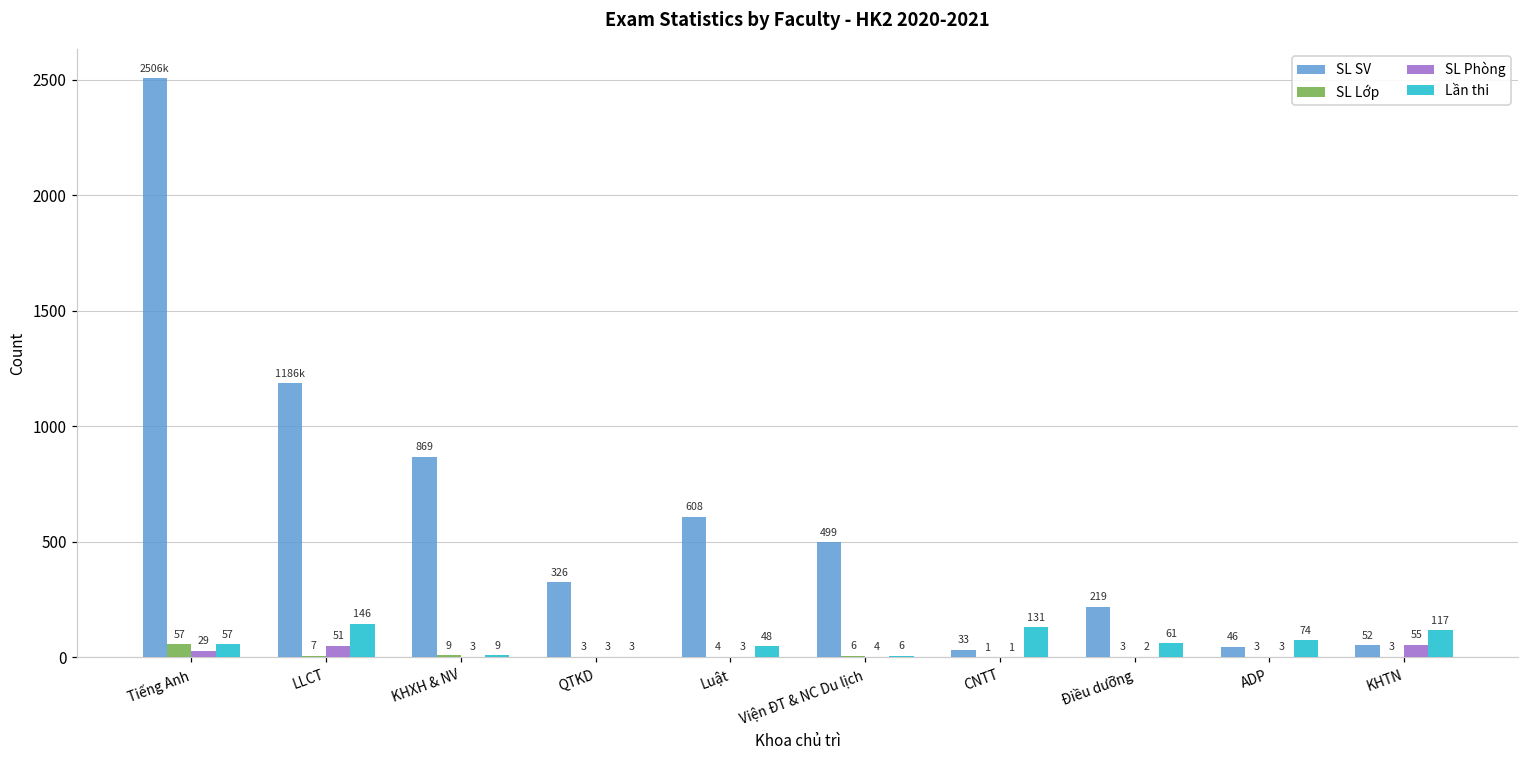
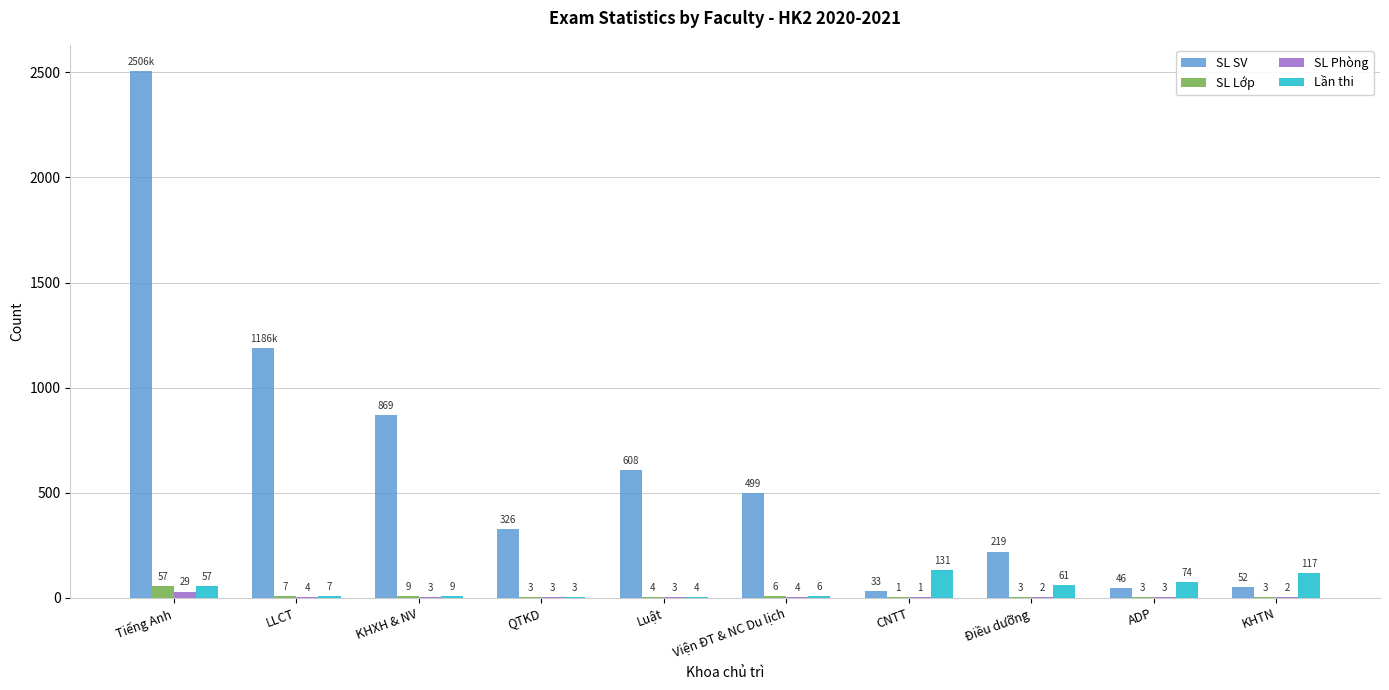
  {
    "SL SV": {
      "Tiếng Anh": "2506k",
      "LLCT": "1186k",
      "KHXH & NV": "869",
      "QTKD": "326",
      "Luật": "608",
      "Viện ĐT & NC Du lịch": "499",
      "CNTT": "33",
      "Điều dưỡng": "219",
      "ADP": "46",
      "KHTN": "52"
    },
    "SL Lớp": {
      "Tiếng Anh": "57",
      "LLCT": "7",
      "KHXH & NV": "9",
      "QTKD": "3",
      "Luật": "4",
      "Viện ĐT & NC Du lịch": "6",
      "CNTT": "1",
      "Điều dưỡng": "3",
      "ADP": "3",
      "KHTN": "3"
    },
    "SL Phòng": {
      "Tiếng Anh": "29",
-     "LLCT": "51",
+     "LLCT": "4",
      "KHXH & NV": "3",
      "QTKD": "3",
      "Luật": "3",
      "Viện ĐT & NC Du lịch": "4",
      "CNTT": "1",
      "Điều dưỡng": "2",
      "ADP": "3",
-     "KHTN": "55"
+     "KHTN": "2"
    },
    "Lần thi": {
      "Tiếng Anh": "57",
-     "LLCT": "146",
+     "LLCT": "7",
      "KHXH & NV": "9",
      "QTKD": "3",
-     "Luật": "48",
+     "Luật": "4",
      "Viện ĐT & NC Du lịch": "6",
      "CNTT": "131",
      "Điều dưỡng": "61",
      "ADP": "74",
      "KHTN": "117"
    }
  }
